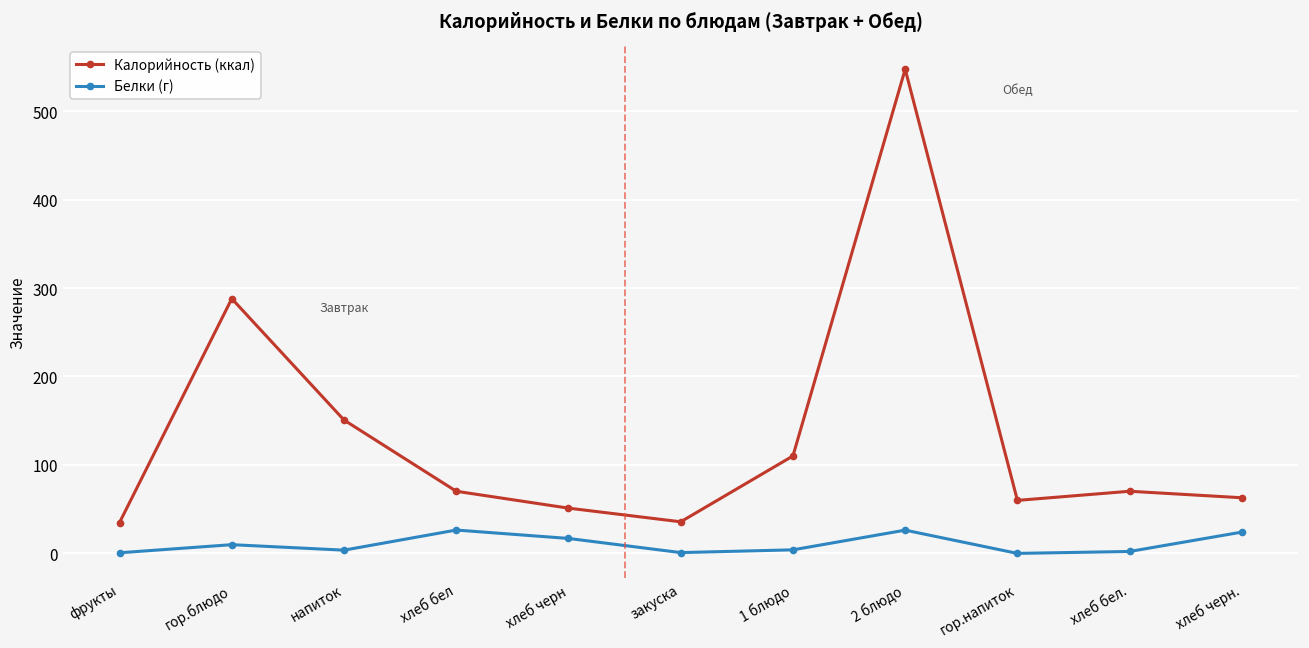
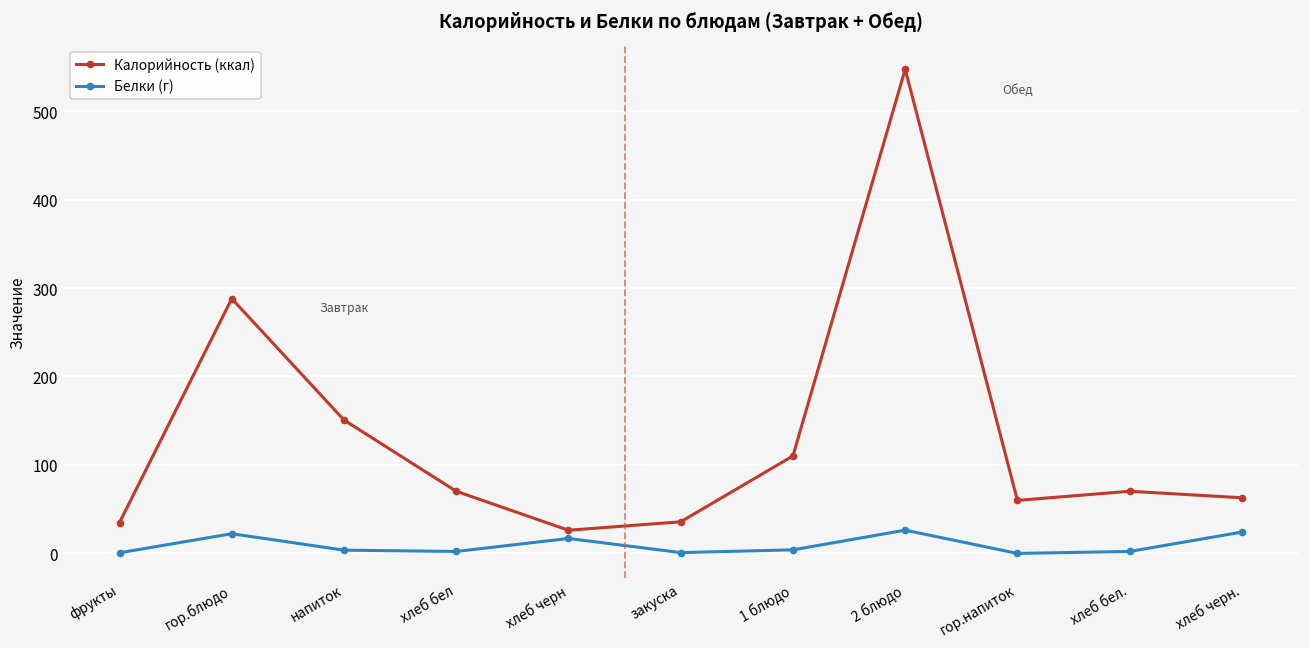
  {
    "Калорийность (ккал)": {
      "фрукты": 40,
      "гор.блюдо": 290,
      "напиток": 150,
      "хлеб бел": 70,
-     "хлеб черн": 50,
+     "хлеб черн": 30,
      "закуска": 40,
      "1 блюдо": 110,
      "2 блюдо": 550,
      "гор.напиток": 60,
      "хлеб бел.": 70,
      "хлеб черн.": 60
    },
    "Белки (г)": {
      "фрукты": 0,
-     "гор.блюдо": 10,
+     "гор.блюдо": 20,
      "напиток": 0,
-     "хлеб бел": 30,
+     "хлеб бел": 0,
      "хлеб черн": 20,
      "закуска": 0,
      "1 блюдо": 0,
      "2 блюдо": 30,
      "гор.напиток": 0,
      "хлеб бел.": 0,
      "хлеб черн.": 20
    }
  }
